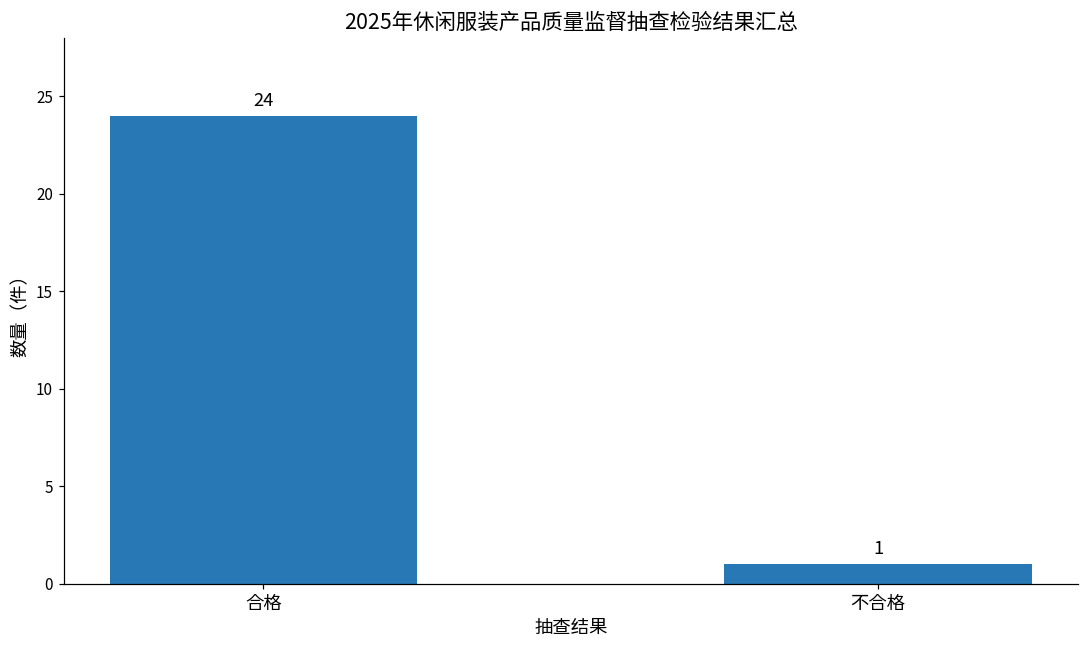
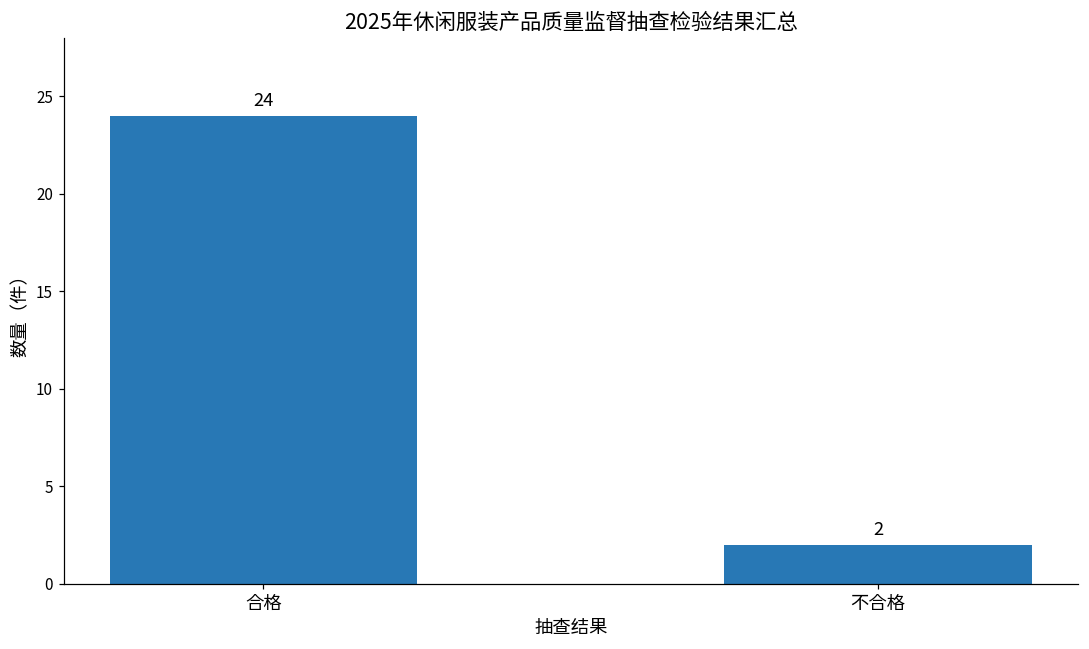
  {
    "合格": 24,
-   "不合格": 1
+   "不合格": 2
  }
